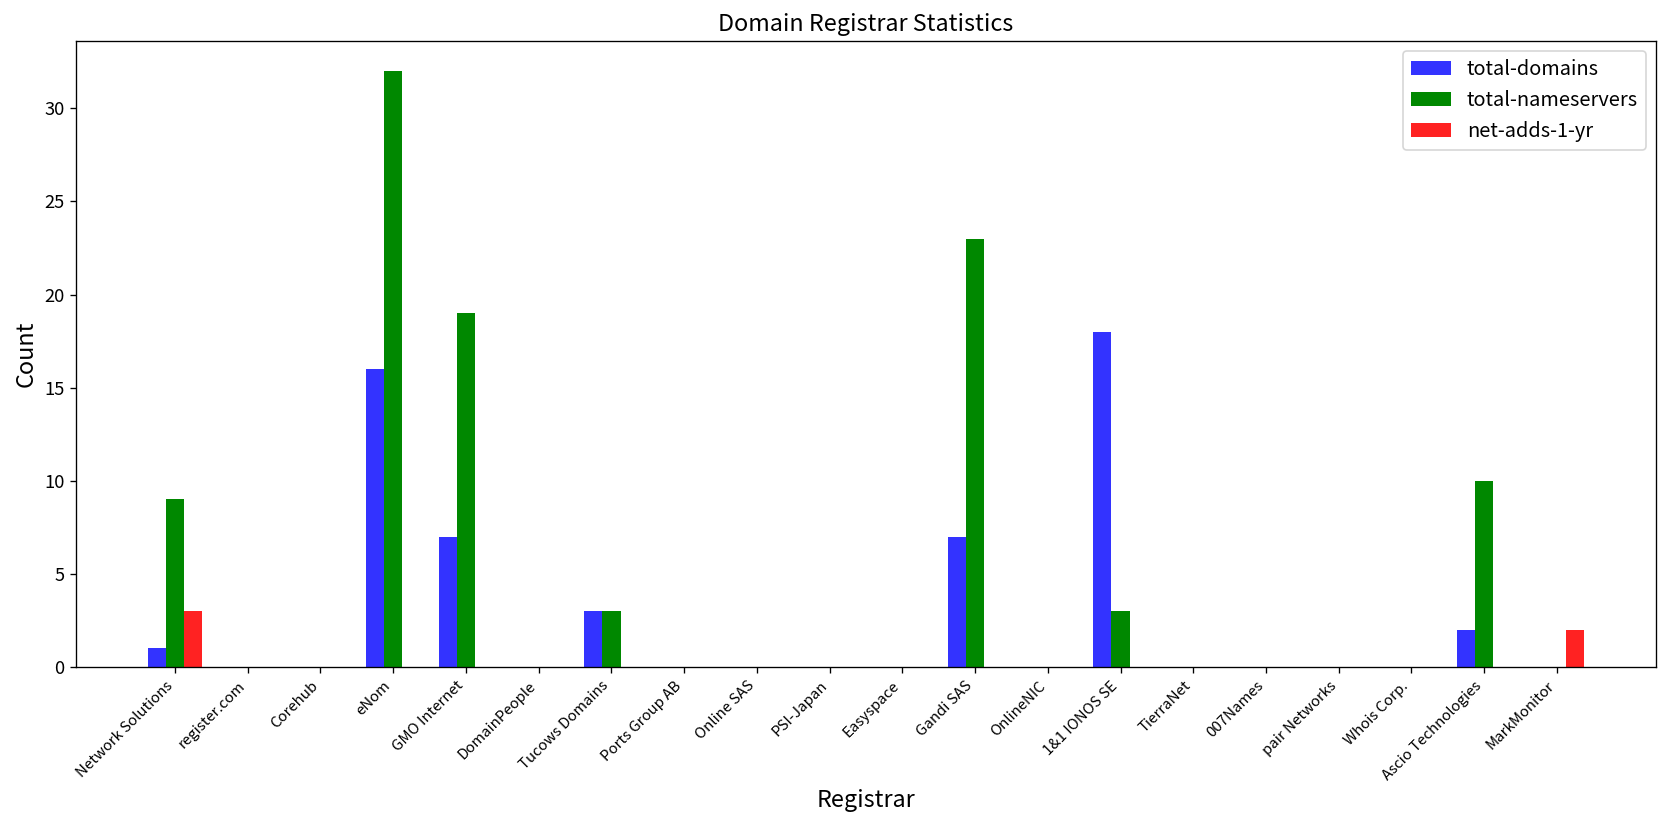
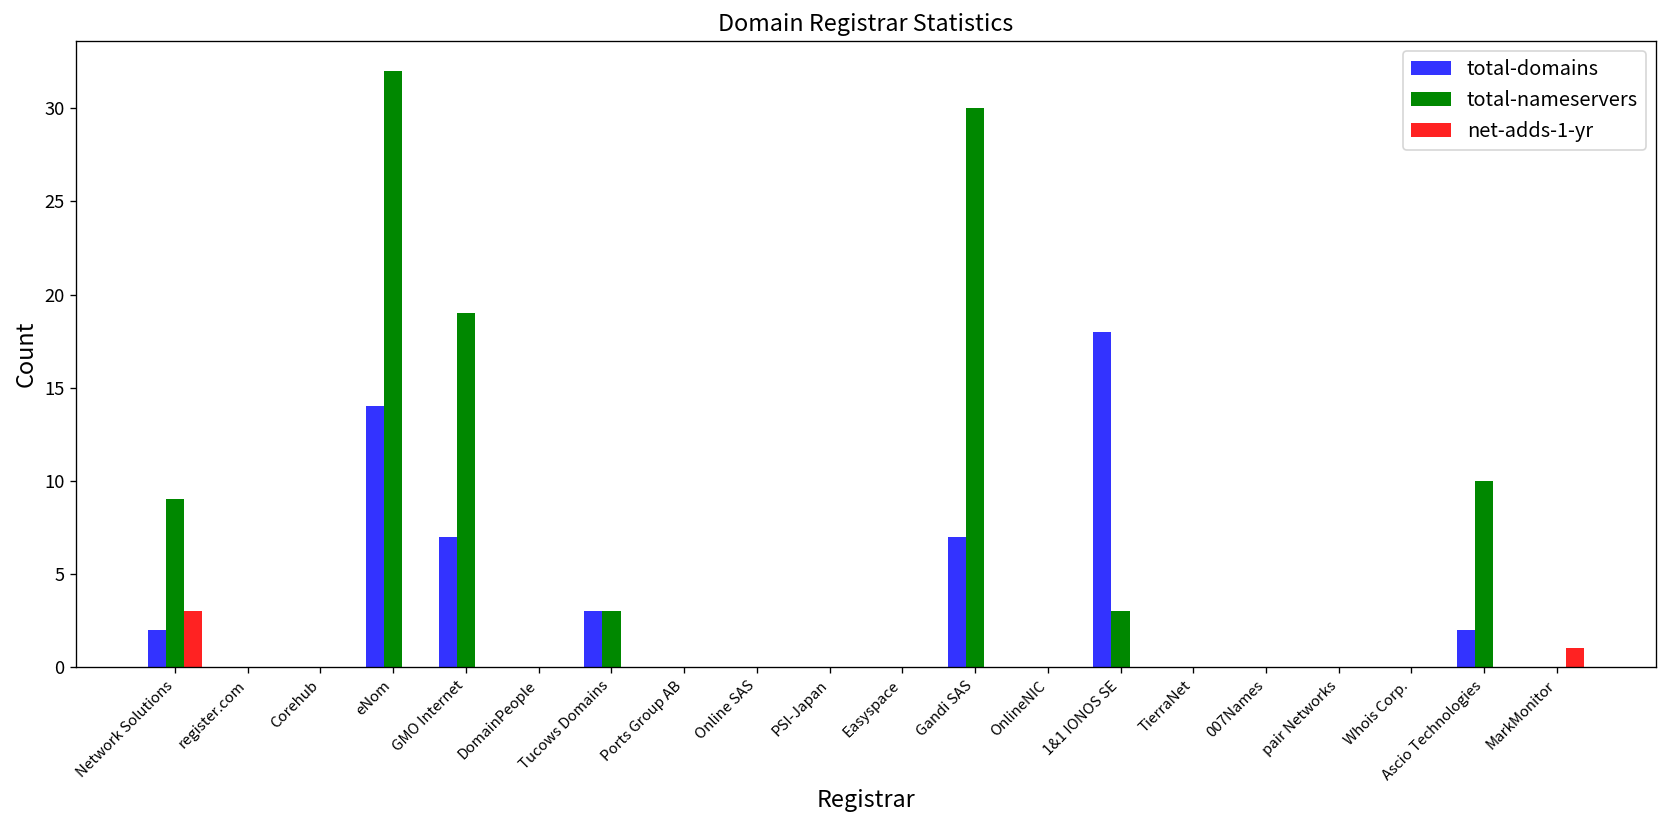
  {
    "total-domains": {
-     "Network Solutions": 1,
+     "Network Solutions": 2,
      "register.com": 0,
      "Corehub": 0,
-     "eNom": 16,
+     "eNom": 14,
      "GMO Internet": 7,
      "DomainPeople": 0,
      "Tucows Domains": 3,
      "Ports Group AB": 0,
      "Online SAS": 0,
      "PSI-Japan": 0,
      "Easyspace": 0,
      "Gandi SAS": 7,
      "OnlineNIC": 0,
      "1&1 IONOS SE": 18,
      "TierraNet": 0,
      "007Names": 0,
      "pair Networks": 0,
      "Whois Corp.": 0,
      "Ascio Technologies": 2,
      "MarkMonitor": 0
    },
    "total-nameservers": {
      "Network Solutions": 9,
      "register.com": 0,
      "Corehub": 0,
      "eNom": 32,
      "GMO Internet": 19,
      "DomainPeople": 0,
      "Tucows Domains": 3,
      "Ports Group AB": 0,
      "Online SAS": 0,
      "PSI-Japan": 0,
      "Easyspace": 0,
-     "Gandi SAS": 23,
+     "Gandi SAS": 30,
      "OnlineNIC": 0,
      "1&1 IONOS SE": 3,
      "TierraNet": 0,
      "007Names": 0,
      "pair Networks": 0,
      "Whois Corp.": 0,
      "Ascio Technologies": 10,
      "MarkMonitor": 0
    },
    "net-adds-1-yr": {
      "Network Solutions": 3,
      "register.com": 0,
      "Corehub": 0,
      "eNom": 0,
      "GMO Internet": 0,
      "DomainPeople": 0,
      "Tucows Domains": 0,
      "Ports Group AB": 0,
      "Online SAS": 0,
      "PSI-Japan": 0,
      "Easyspace": 0,
      "Gandi SAS": 0,
      "OnlineNIC": 0,
      "1&1 IONOS SE": 0,
      "TierraNet": 0,
      "007Names": 0,
      "pair Networks": 0,
      "Whois Corp.": 0,
      "Ascio Technologies": 0,
-     "MarkMonitor": 2
+     "MarkMonitor": 1
    }
  }
